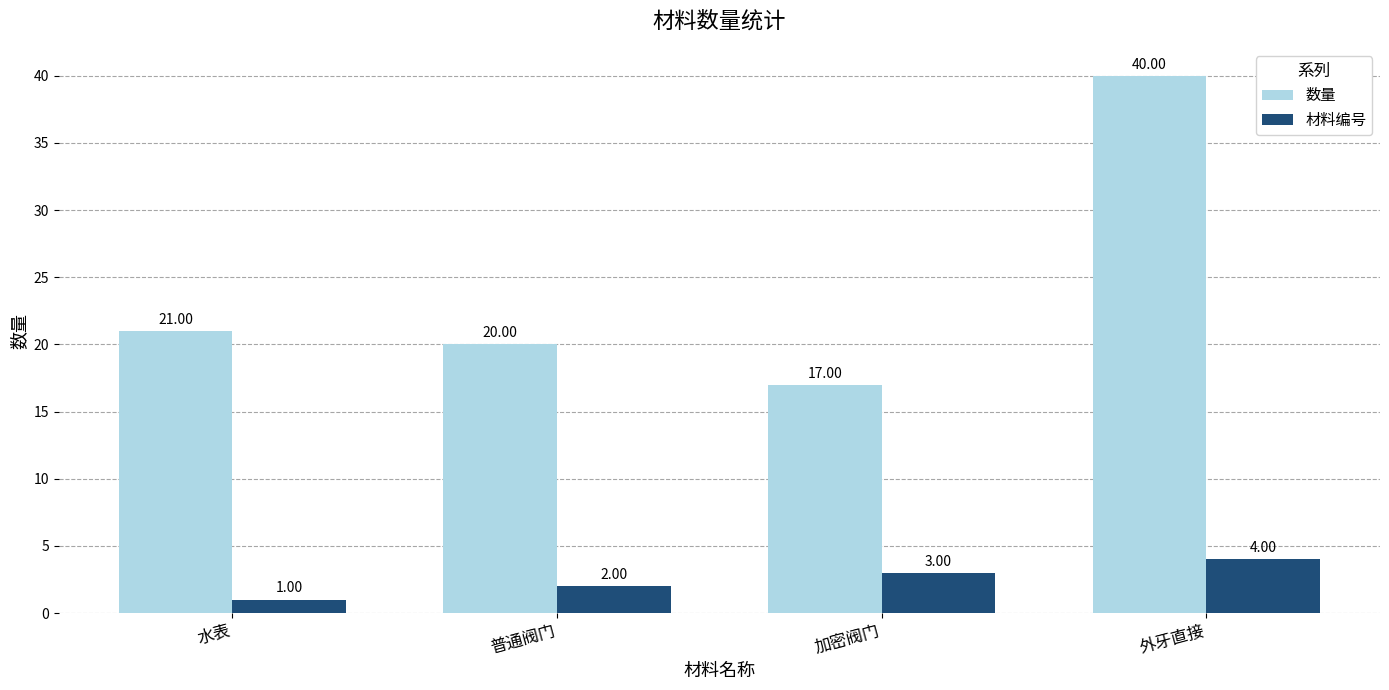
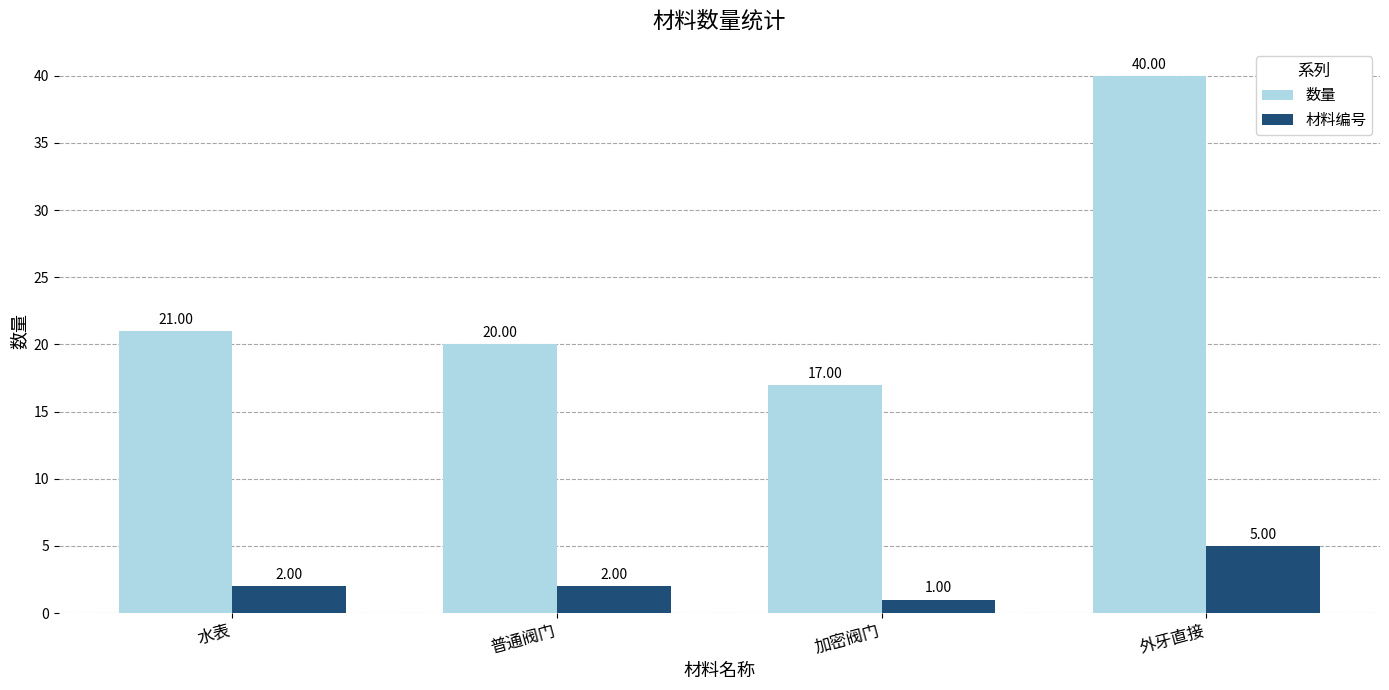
  {
    "数量": {
      "水表": 21.00,
      "普通阀门": 20.00,
      "加密阀门": 17.00,
      "外牙直接": 40.00
    },
    "材料编号": {
-     "水表": 1.00,
+     "水表": 2.00,
      "普通阀门": 2.00,
-     "加密阀门": 3.00,
-     "外牙直接": 4.00
+     "加密阀门": 1.00,
+     "外牙直接": 5.00
    }
  }
